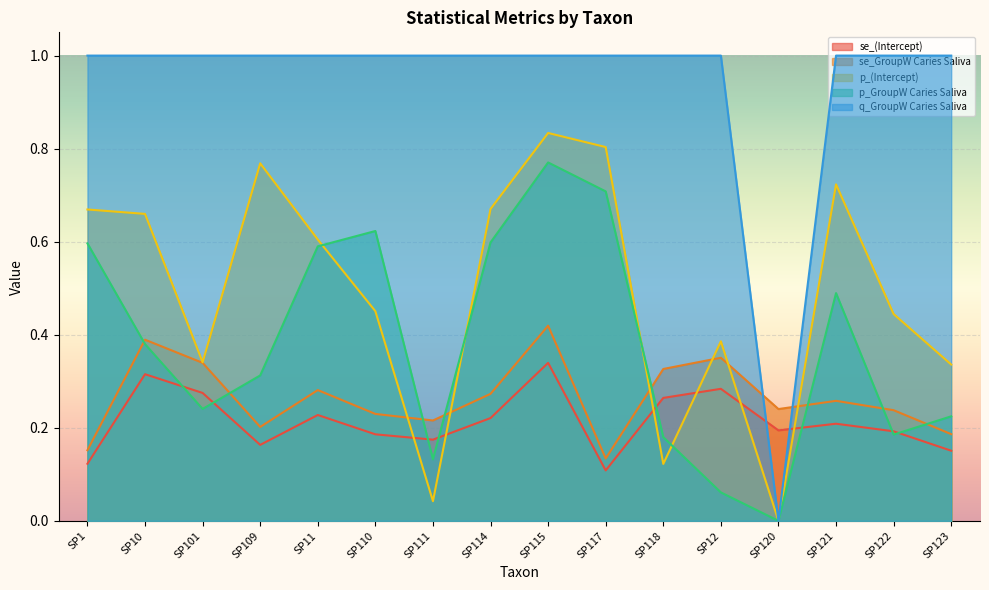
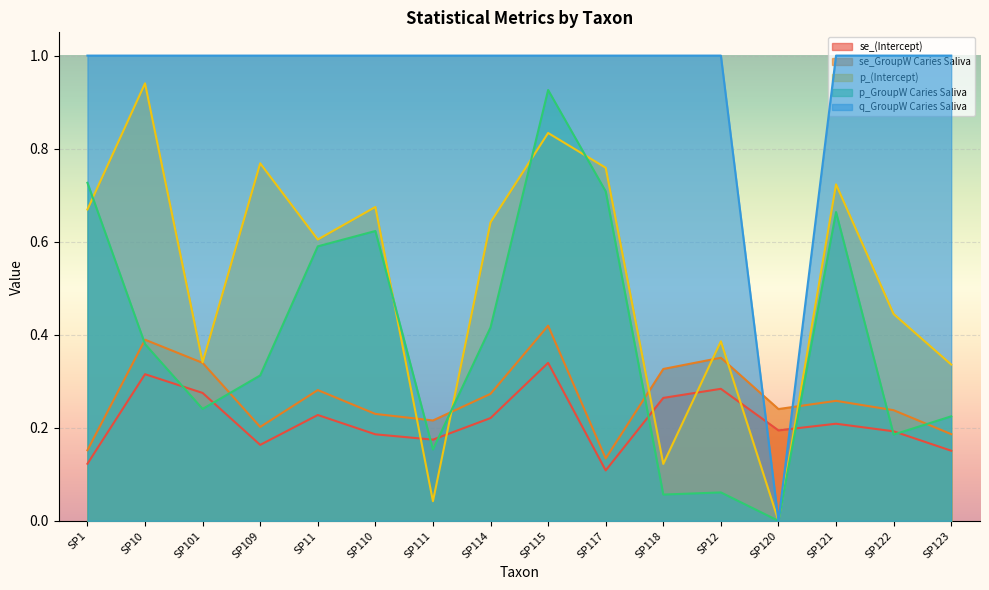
  {
    "p_(Intercept)": {
      "SP1": 0.67,
-     "SP10": 0.66,
+     "SP10": 0.94,
      "SP109": 0.77,
      "SP11": 0.60,
-     "SP110": 0.45,
+     "SP110": 0.67,
      "SP111": 0.04,
-     "SP114": 0.67,
+     "SP114": 0.64,
      "SP115": 0.83,
-     "SP117": 0.80,
+     "SP117": 0.76,
      "SP118": 0.12,
      "SP12": 0.39,
      "SP121": 0.72,
      "SP122": 0.44,
      "SP123": 0.34
    },
    "p_GroupW Caries Saliva": {
-     "SP1": 0.60,
+     "SP1": 0.73,
      "SP10": 0.38,
      "SP101": 0.24,
      "SP109": 0.31,
      "SP11": 0.59,
      "SP110": 0.62,
-     "SP111": 0.13,
-     "SP114": 0.60,
-     "SP115": 0.77,
+     "SP111": 0.15,
+     "SP114": 0.42,
+     "SP115": 0.93,
      "SP117": 0.71,
-     "SP118": 0.18,
+     "SP118": 0.06,
      "SP12": 0.06,
-     "SP121": 0.49,
+     "SP121": 0.66,
      "SP122": 0.19,
      "SP123": 0.22
    },
    "q_GroupW Caries Saliva": {
      "SP1": 1.00,
      "SP10": 1.00,
      "SP101": 1.00,
      "SP109": 1.00,
      "SP11": 1.00,
      "SP110": 1.00,
      "SP111": 1.00,
      "SP114": 1.00,
      "SP115": 1.00,
      "SP117": 1.00,
      "SP118": 1.00,
      "SP12": 1.00
    }
  }
